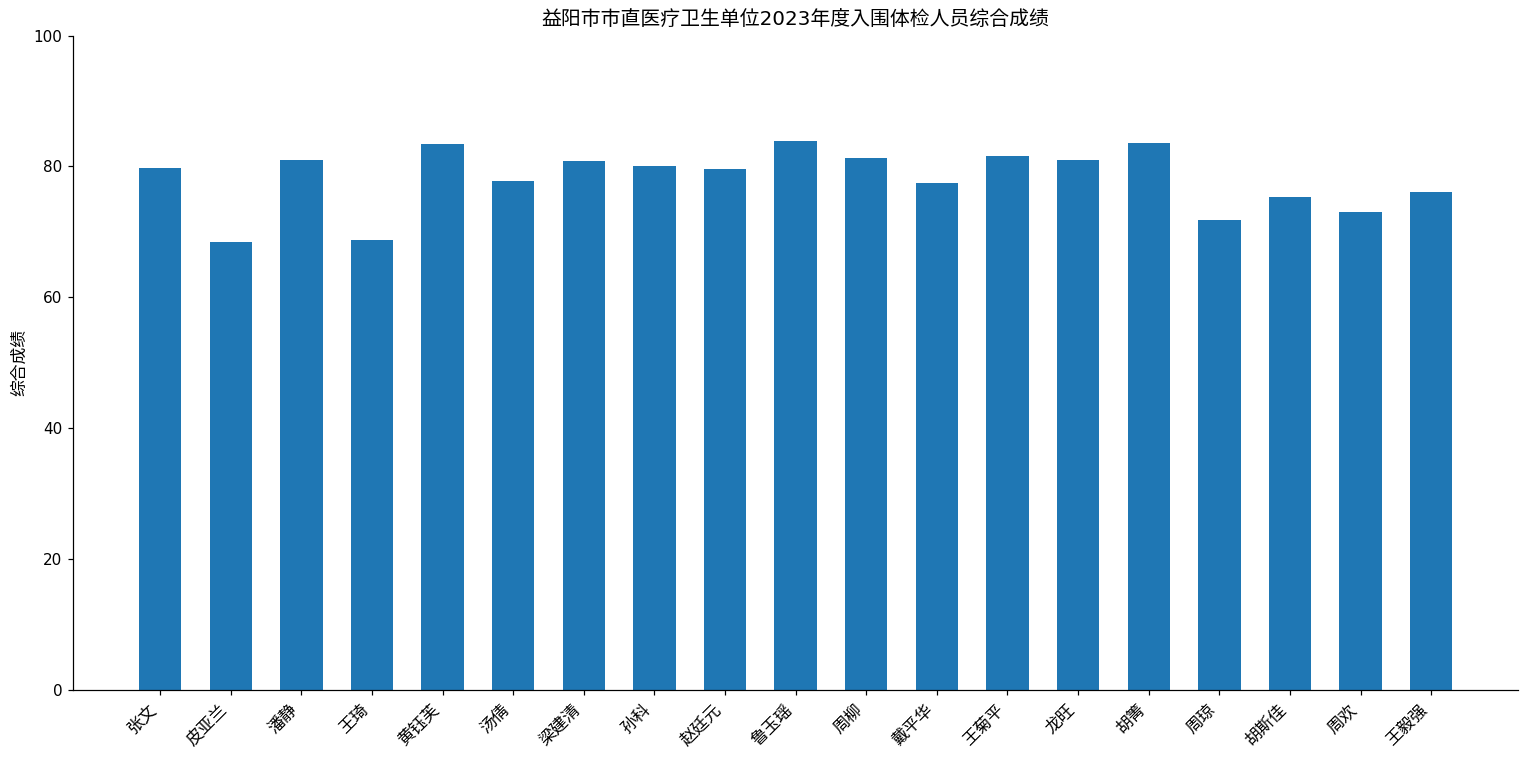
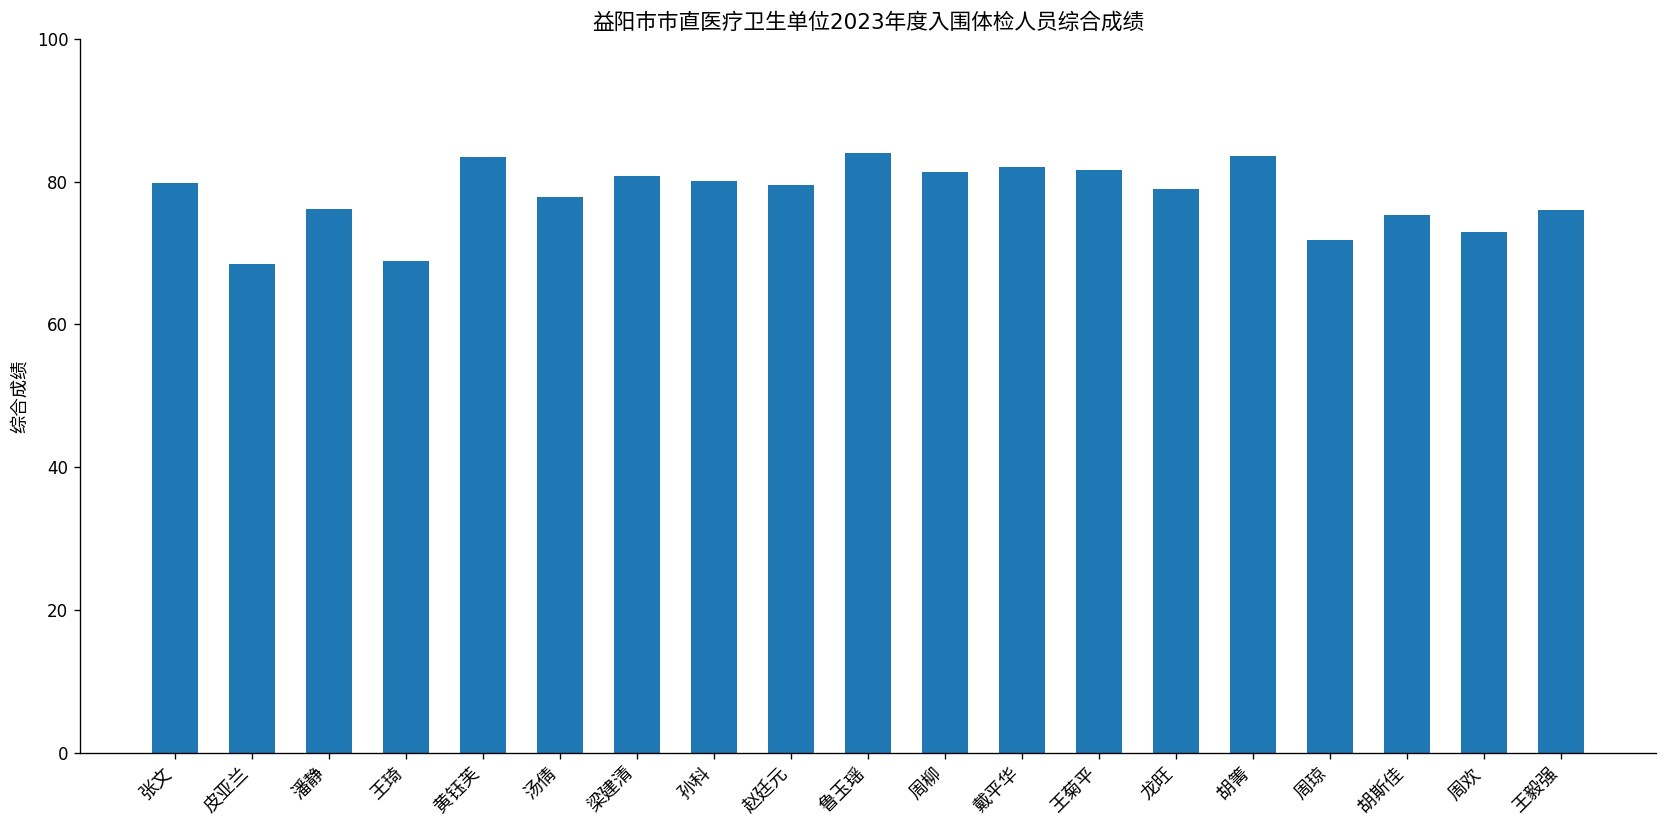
  {
    "张文": 80,
    "皮亚兰": 68,
-   "潘静": 81,
+   "潘静": 76,
    "王琦": 69,
    "黄钰芙": 83,
    "汤倩": 78,
    "梁建清": 81,
    "孙科": 80,
    "赵廷元": 80,
    "鲁玉瑶": 84,
    "周柳": 81,
-   "戴平华": 77,
+   "戴平华": 82,
    "王菊平": 82,
-   "龙旺": 81,
+   "龙旺": 79,
    "胡箐": 84,
    "周琼": 72,
    "胡斯佳": 75,
    "周欢": 73,
    "王毅强": 76
  }
